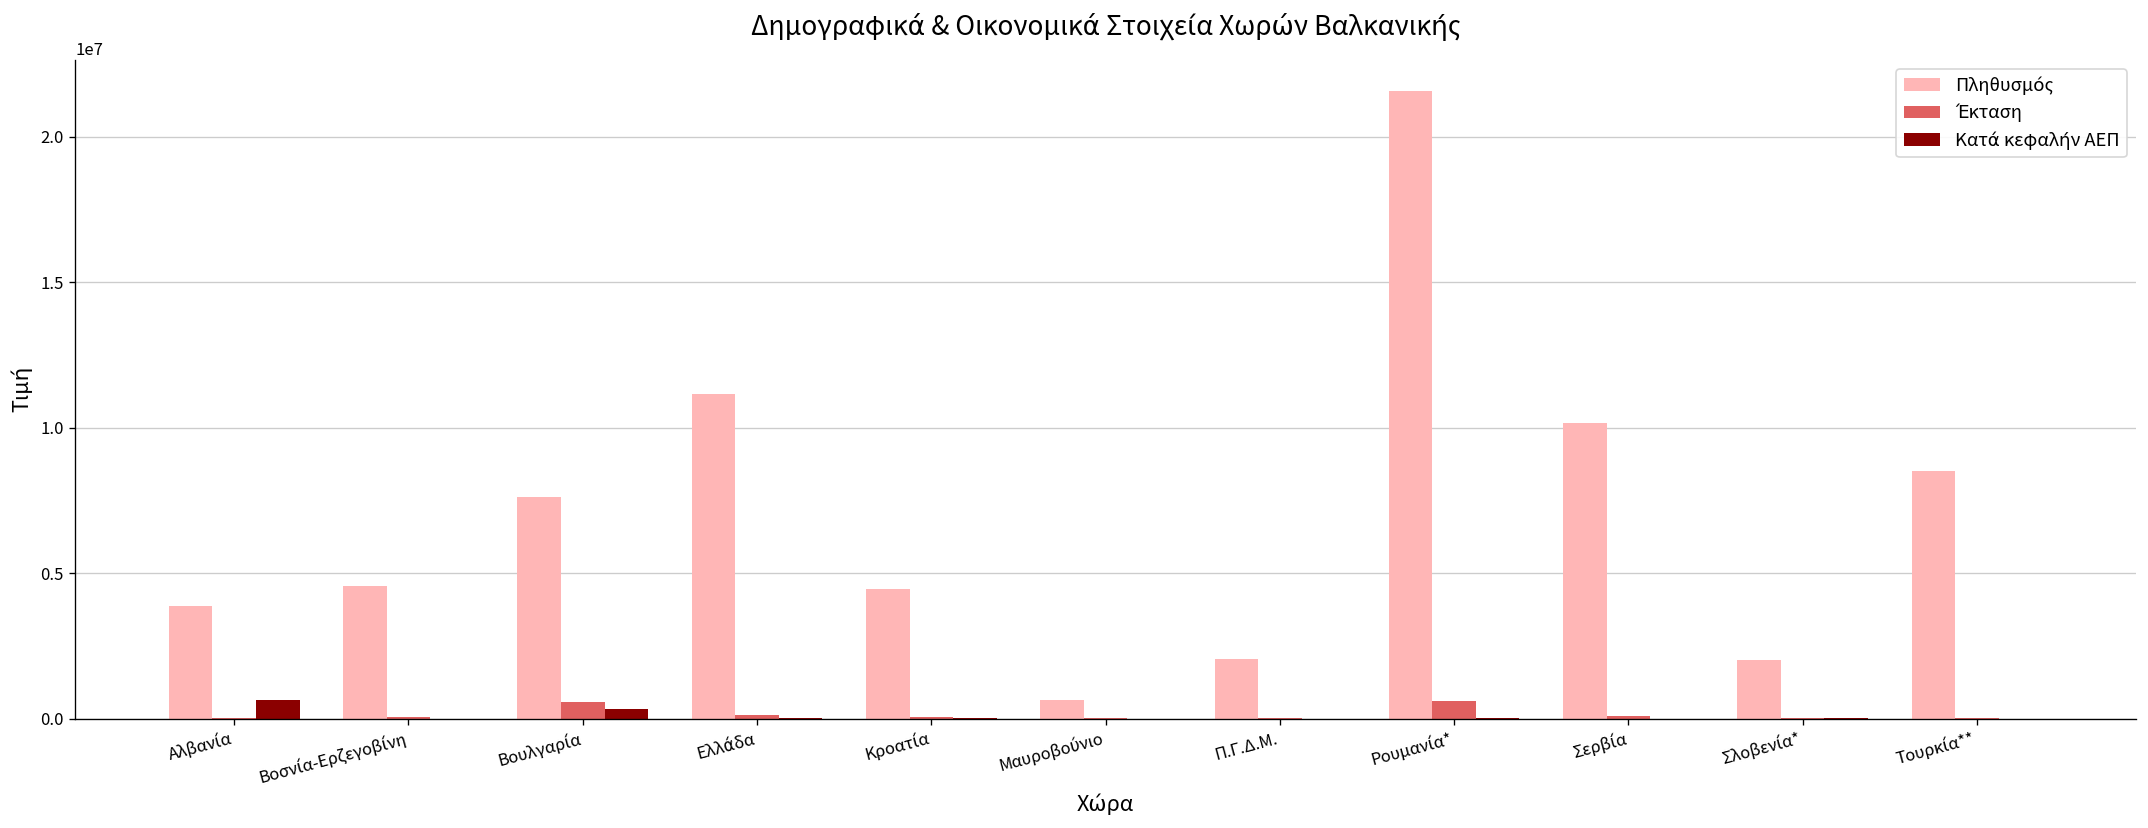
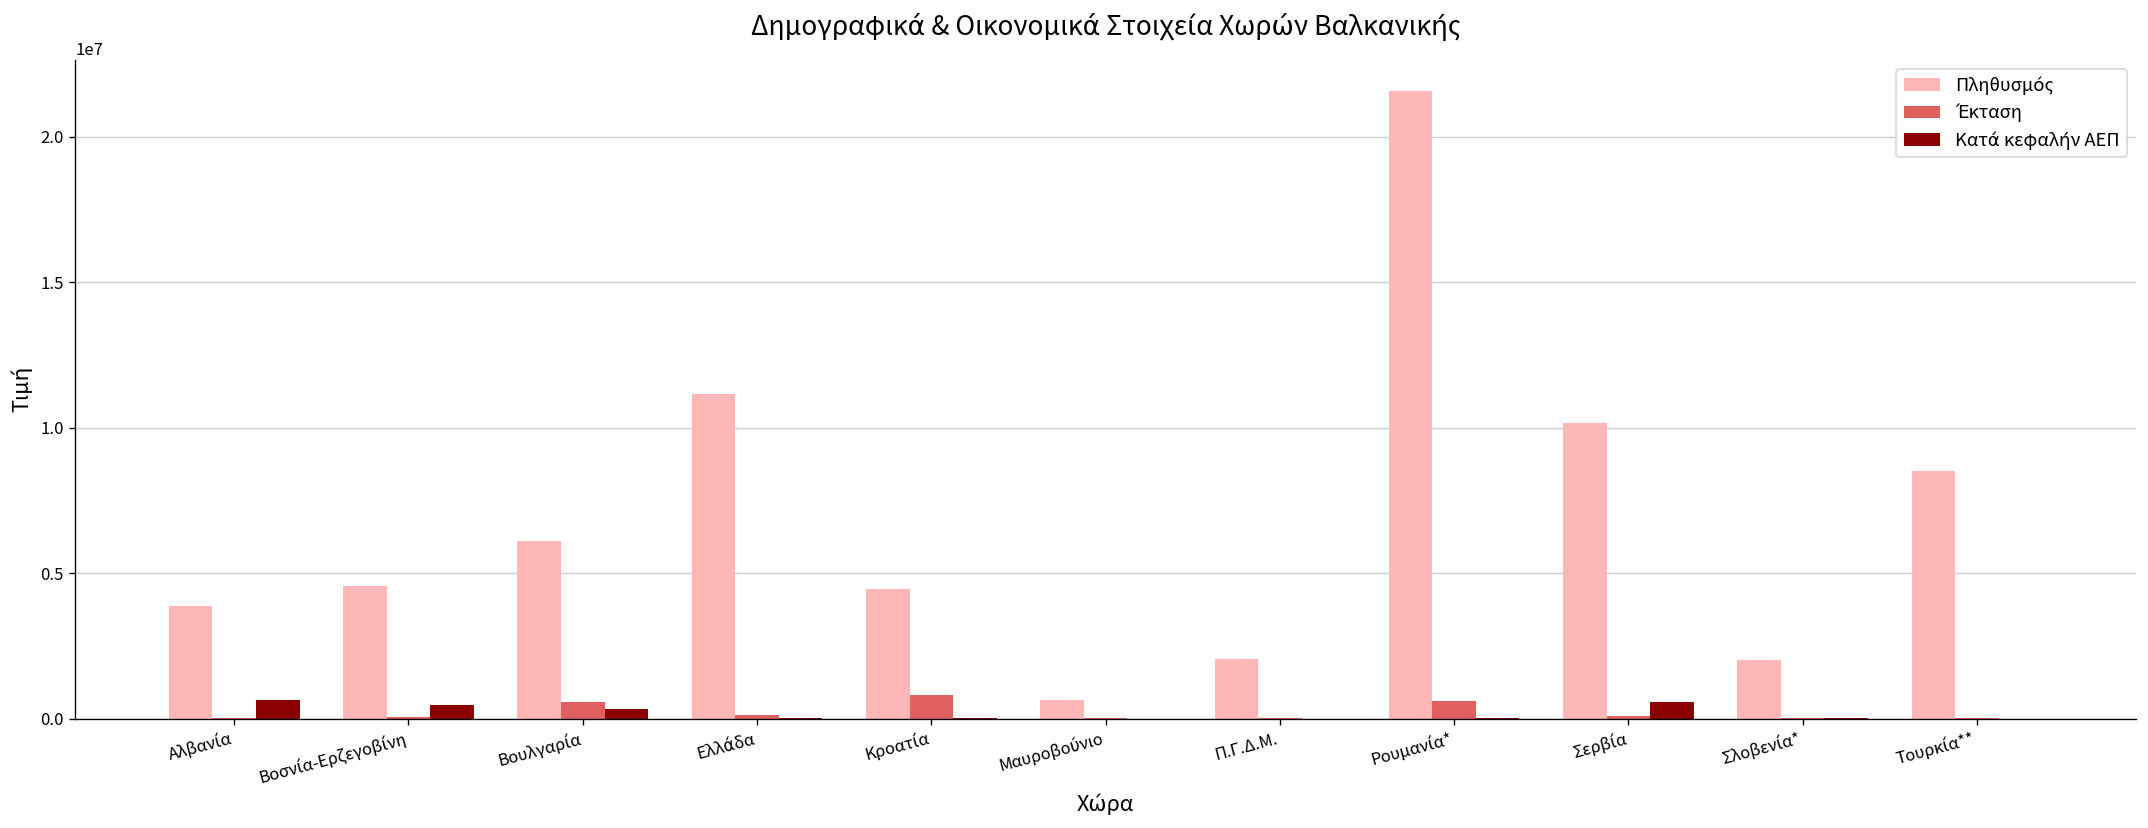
  {
    "Πληθυσμός": {
      "Αλβανία": 3900000,
      "Βοσνία-Ερζεγοβίνη": 4600000,
-     "Βουλγαρία": 7600000,
+     "Βουλγαρία": 6100000,
      "Ελλάδα": 11200000,
      "Κροατία": 4400000,
      "Μαυροβούνιο": 600000,
      "Π.Γ.Δ.Μ.": 2000000,
      "Ρουμανία*": 21600000,
      "Σερβία": 10200000,
      "Σλοβενία*": 2000000,
      "Τουρκία**": 8500000
    },
    "Έκταση": {
      "Βουλγαρία": 600000,
      "Ελλάδα": 100000,
-     "Κροατία": 100000,
+     "Κροατία": 800000,
      "Ρουμανία*": 600000
    },
    "Κατά κεφαλήν ΑΕΠ": {
      "Αλβανία": 600000,
-     "Βοσνία-Ερζεγοβίνη": 0,
+     "Βοσνία-Ερζεγοβίνη": 500000,
      "Βουλγαρία": 300000,
-     "Σερβία": 0
+     "Σερβία": 600000
    }
  }
